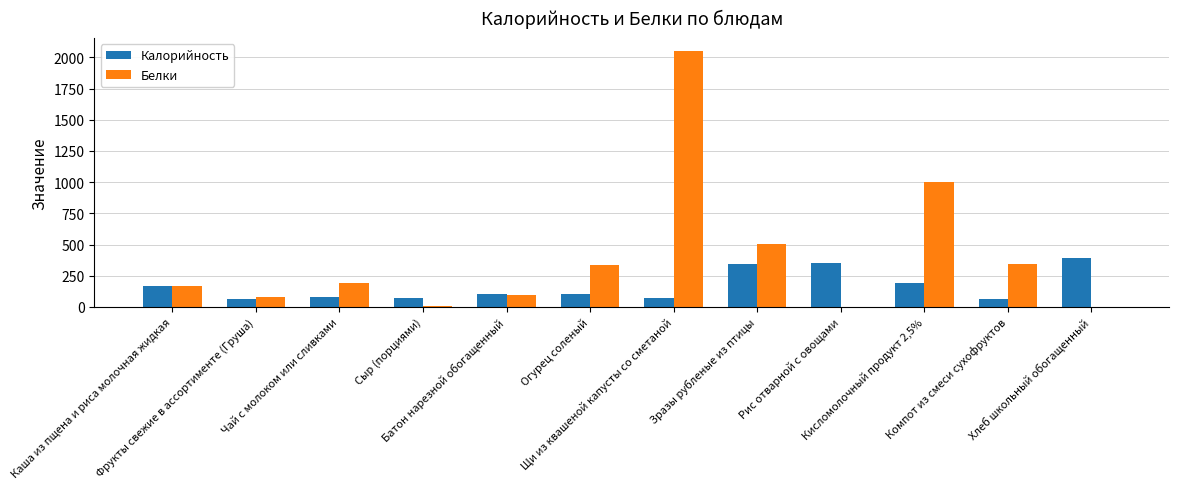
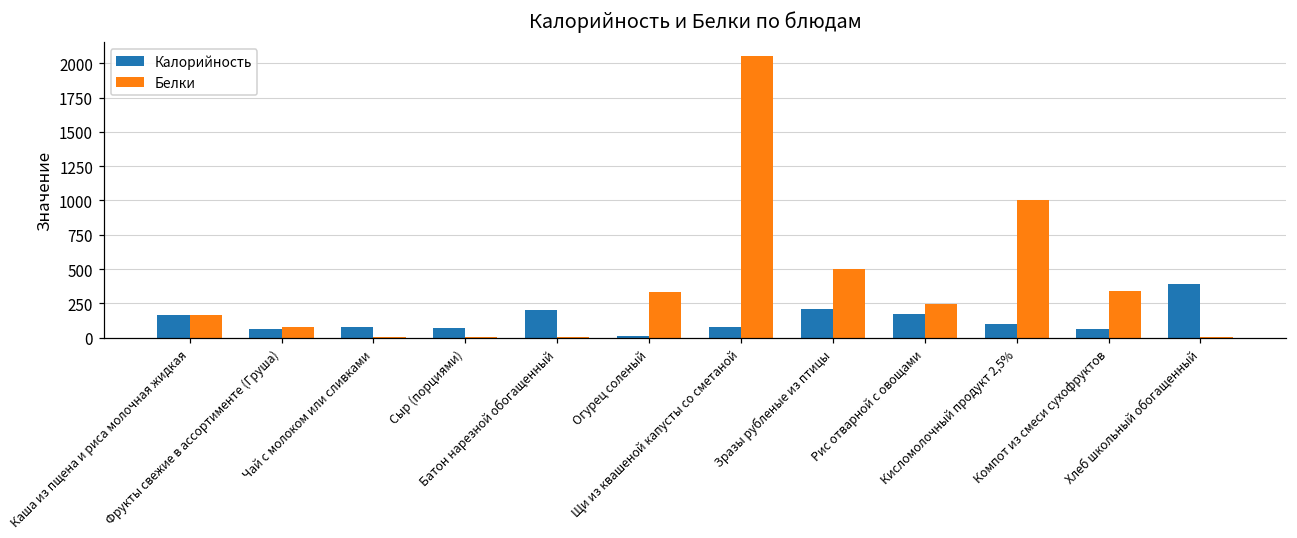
  {
    "Калорийность": {
      "Каша из пщена и риса молочная жидкая": 170,
      "Фрукты свежие в ассортименте (Груша)": 60,
      "Чай с молоком или сливками": 80,
      "Сыр (порциями)": 70,
-     "Батон нарезной обогащенный": 110,
-     "Огурец соленый": 100,
+     "Батон нарезной обогащенный": 200,
+     "Огурец соленый": 10,
      "Щи из квашеной капусты со сметаной": 70,
-     "Зразы рубленые из птицы": 340,
-     "Рис отварной с овощами": 350,
-     "Кисломолочный продукт 2,5%": 190,
+     "Зразы рубленые из птицы": 210,
+     "Рис отварной с овощами": 170,
+     "Кисломолочный продукт 2,5%": 100,
      "Компот из смеси сухофруктов": 60,
      "Хлеб школьный обогащенный": 390
    },
    "Белки": {
      "Каша из пщена и риса молочная жидкая": 170,
      "Фрукты свежие в ассортименте (Груша)": 80,
-     "Чай с молоком или сливками": 190,
-     "Батон нарезной обогащенный": 100,
+     "Чай с молоком или сливками": 0,
+     "Батон нарезной обогащенный": 10,
      "Огурец соленый": 330,
      "Щи из квашеной капусты со сметаной": 2050,
      "Зразы рубленые из птицы": 500,
-     "Рис отварной с овощами": 0,
+     "Рис отварной с овощами": 240,
      "Кисломолочный продукт 2,5%": 1000,
      "Компот из смеси сухофруктов": 340
    }
  }
